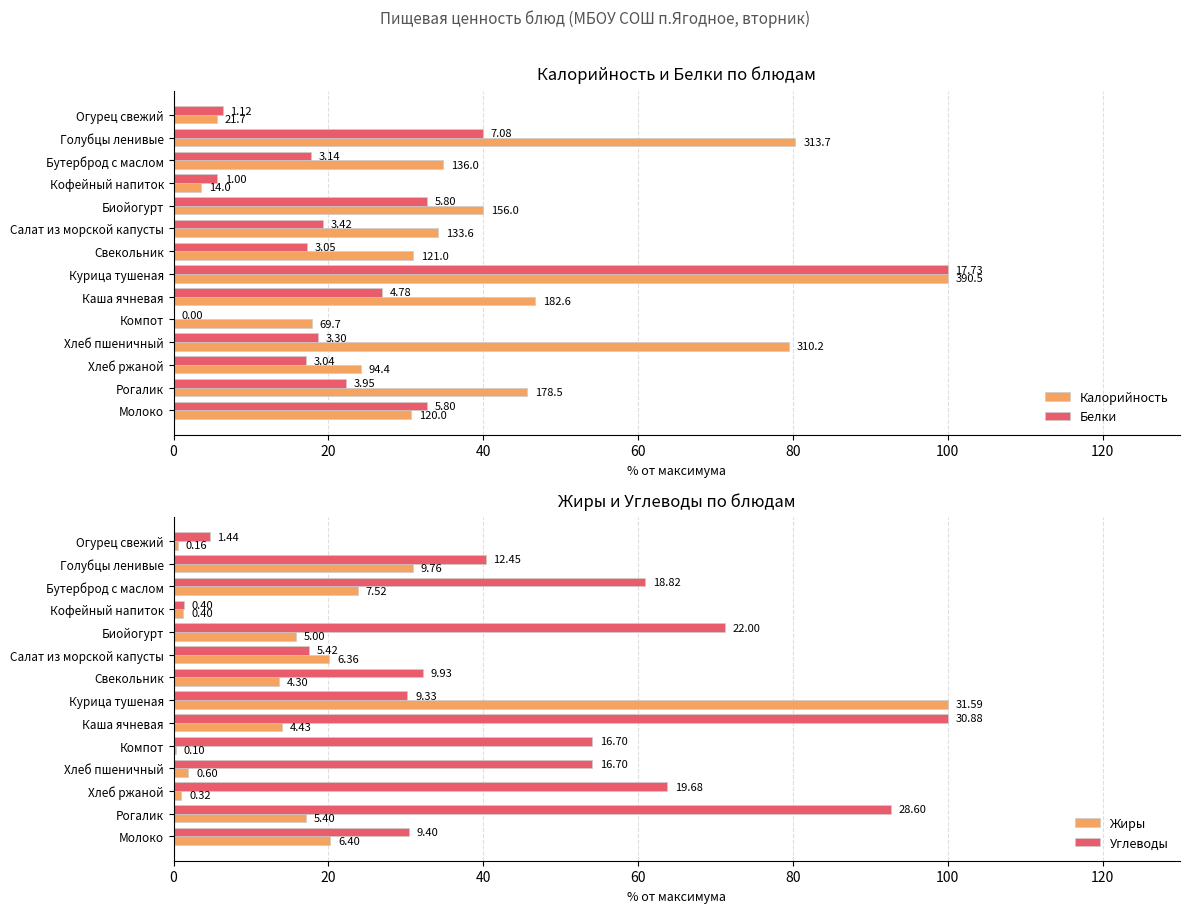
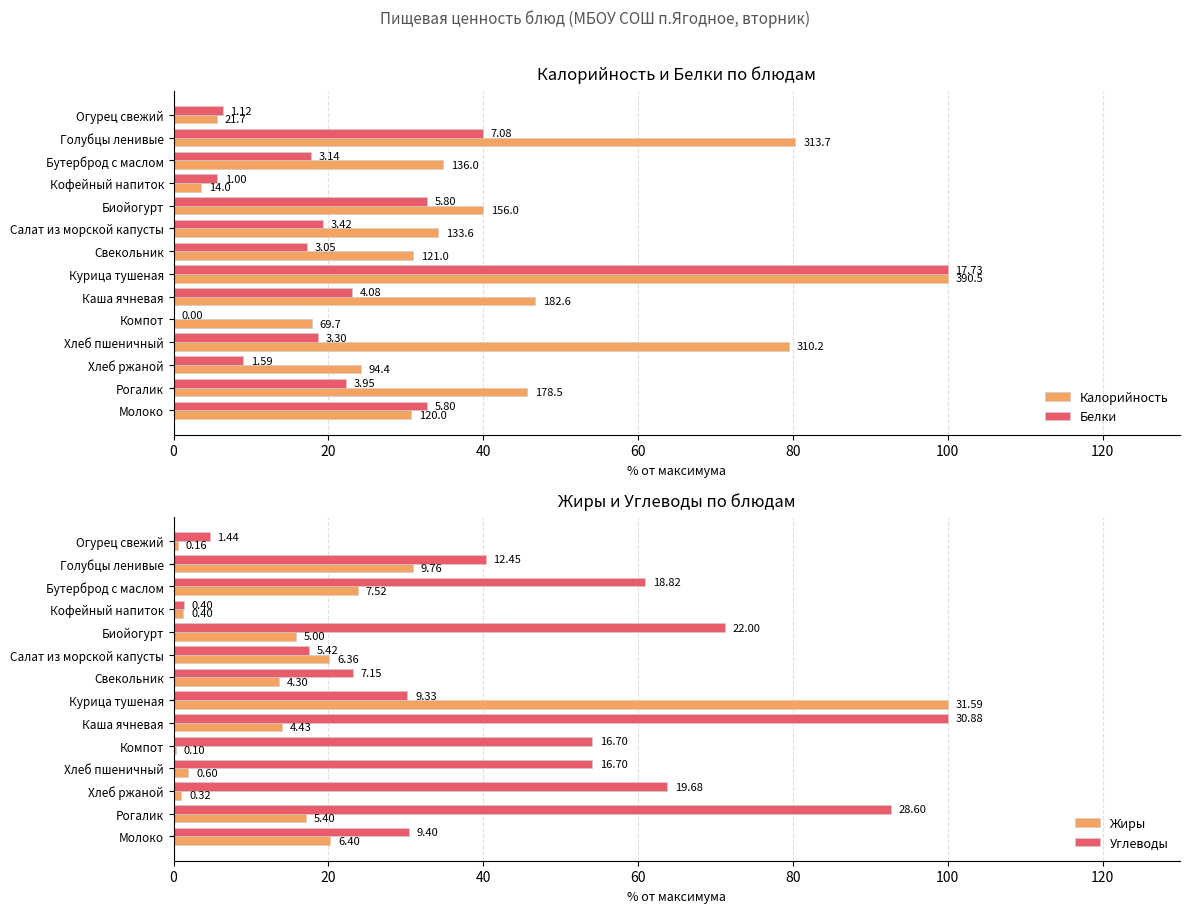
  {
    "Калорийность и Белки по блюдам": {
      "Калорийность": {
        "Огурец свежий": 6,
        "Кофейный напиток": 4,
        "Молоко": 31
      },
      "Белки": {
-       "Каша ячневая": 4.78,
+       "Каша ячневая": 4.08,
        "Компот": 0.00,
-       "Хлеб ржаной": 3.04
+       "Хлеб ржаной": 1.59
      }
    },
    "Жиры и Углеводы по блюдам": {
      "Жиры": {
        "Огурец свежий": 1
      },
      "Углеводы": {
-       "Свекольник": 9.93
+       "Свекольник": 7.15
      }
    }
  }
